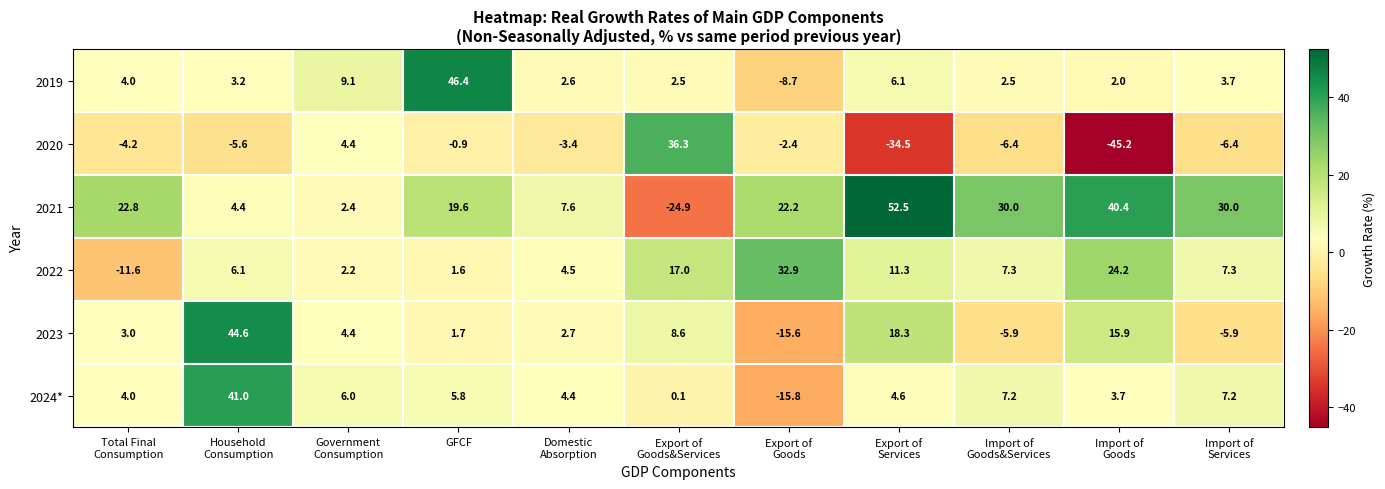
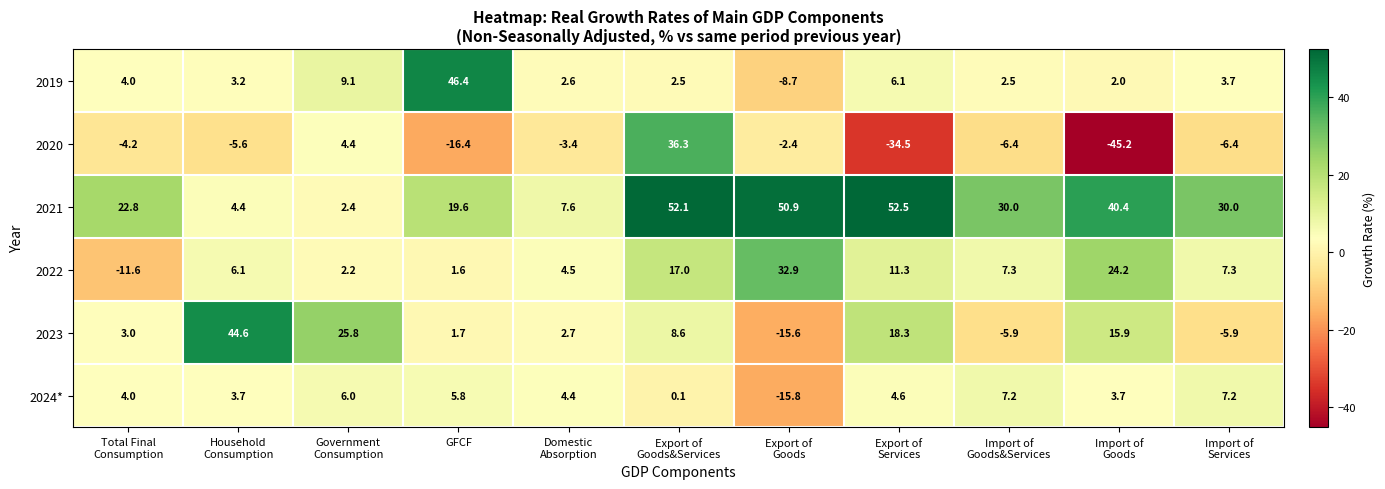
  {
    "2019": {
      "Total Final Consumption": 4.0,
      "Household Consumption": 3.2,
      "Government Consumption": 9.1,
      "GFCF": 46.4,
      "Domestic Absorption": 2.6,
      "Export of Goods&Services": 2.5,
      "Export of Goods": -8.7,
      "Export of Services": 6.1,
      "Import of Goods&Services": 2.5,
      "Import of Goods": 2.0,
      "Import of Services": 3.7
    },
    "2020": {
      "Total Final Consumption": -4.2,
      "Household Consumption": -5.6,
      "Government Consumption": 4.4,
-     "GFCF": -0.9,
+     "GFCF": -16.4,
      "Domestic Absorption": -3.4,
      "Export of Goods&Services": 36.3,
      "Export of Goods": -2.4,
      "Export of Services": -34.5,
      "Import of Goods&Services": -6.4,
      "Import of Goods": -45.2,
      "Import of Services": -6.4
    },
    "2021": {
      "Total Final Consumption": 22.8,
      "Household Consumption": 4.4,
      "Government Consumption": 2.4,
      "GFCF": 19.6,
      "Domestic Absorption": 7.6,
-     "Export of Goods&Services": -24.9,
-     "Export of Goods": 22.2,
+     "Export of Goods&Services": 52.1,
+     "Export of Goods": 50.9,
      "Export of Services": 52.5,
      "Import of Goods&Services": 30.0,
      "Import of Goods": 40.4,
      "Import of Services": 30.0
    },
    "2022": {
      "Total Final Consumption": -11.6,
      "Household Consumption": 6.1,
      "Government Consumption": 2.2,
      "GFCF": 1.6,
      "Domestic Absorption": 4.5,
      "Export of Goods&Services": 17.0,
      "Export of Goods": 32.9,
      "Export of Services": 11.3,
      "Import of Goods&Services": 7.3,
      "Import of Goods": 24.2,
      "Import of Services": 7.3
    },
    "2023": {
      "Total Final Consumption": 3.0,
      "Household Consumption": 44.6,
-     "Government Consumption": 4.4,
+     "Government Consumption": 25.8,
      "GFCF": 1.7,
      "Domestic Absorption": 2.7,
      "Export of Goods&Services": 8.6,
      "Export of Goods": -15.6,
      "Export of Services": 18.3,
      "Import of Goods&Services": -5.9,
      "Import of Goods": 15.9,
      "Import of Services": -5.9
    },
    "2024*": {
      "Total Final Consumption": 4.0,
-     "Household Consumption": 41.0,
+     "Household Consumption": 3.7,
      "Government Consumption": 6.0,
      "GFCF": 5.8,
      "Domestic Absorption": 4.4,
      "Export of Goods&Services": 0.1,
      "Export of Goods": -15.8,
      "Export of Services": 4.6,
      "Import of Goods&Services": 7.2,
      "Import of Goods": 3.7,
      "Import of Services": 7.2
    }
  }
